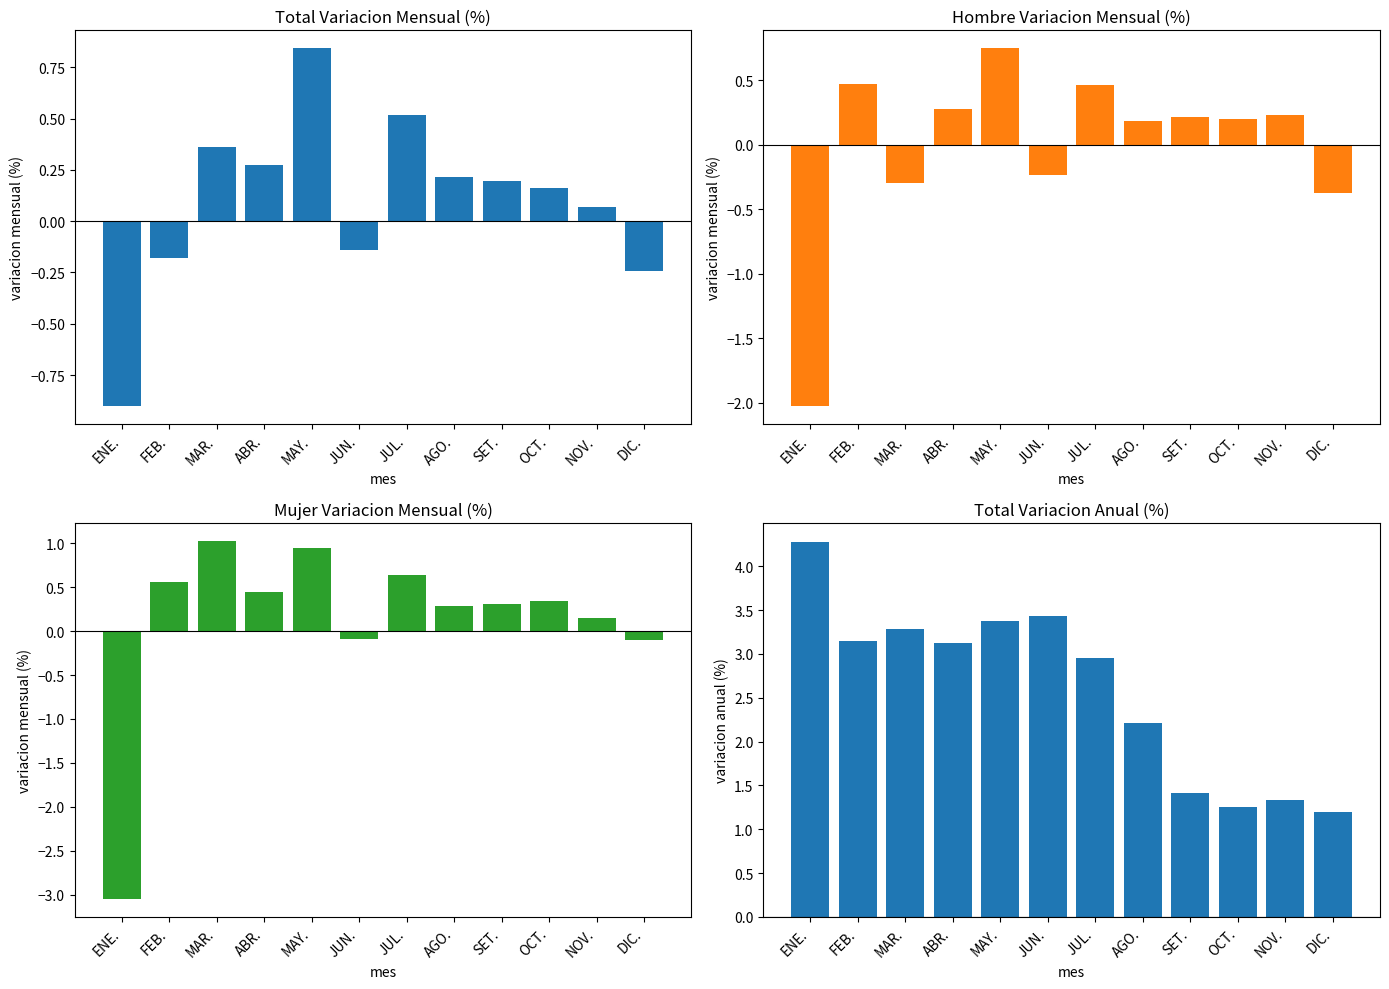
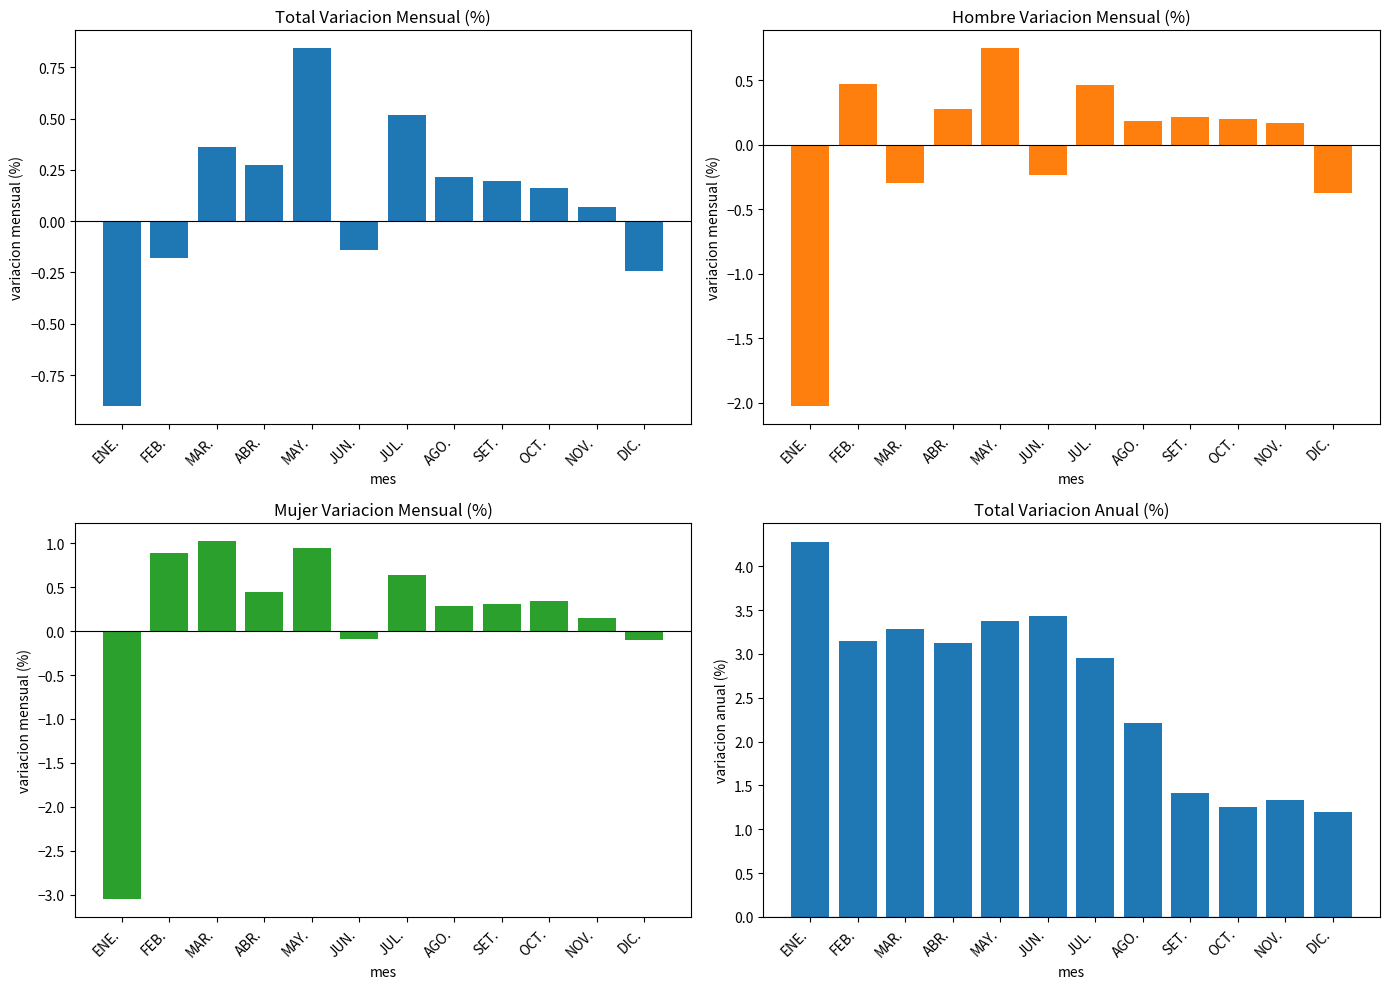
  {
    "Total Variacion Mensual (%)": {
      "ENE.": -0.90,
      "FEB.": -0.18,
      "MAR.": 0.36,
      "ABR.": 0.27,
      "MAY.": 0.84,
      "JUN.": -0.14,
      "JUL.": 0.52,
      "AGO.": 0.22,
      "SET.": 0.19,
      "OCT.": 0.16,
      "NOV.": 0.07,
      "DIC.": -0.24
    },
    "Hombre Variacion Mensual (%)": {
      "ENE.": -2.03,
      "FEB.": 0.47,
      "MAR.": -0.30,
      "ABR.": 0.27,
      "MAY.": 0.75,
      "JUN.": -0.23,
      "JUL.": 0.46,
      "AGO.": 0.19,
      "SET.": 0.22,
      "OCT.": 0.20,
-     "NOV.": 0.23,
+     "NOV.": 0.16,
      "DIC.": -0.38
    },
    "Mujer Variacion Mensual (%)": {
      "ENE.": -3.1,
-     "FEB.": 0.6,
+     "FEB.": 0.9,
      "MAR.": 1.0,
      "ABR.": 0.4,
      "MAY.": 0.9,
      "JUN.": -0.1,
      "JUL.": 0.6,
      "AGO.": 0.3,
      "SET.": 0.3,
      "OCT.": 0.3,
      "NOV.": 0.1,
      "DIC.": -0.1
    },
    "Total Variacion Anual (%)": {
      "ENE.": 4.3,
      "FEB.": 3.1,
      "MAR.": 3.3,
      "ABR.": 3.1,
      "MAY.": 3.4,
      "JUN.": 3.4,
      "JUL.": 3.0,
      "AGO.": 2.2,
      "SET.": 1.4,
      "OCT.": 1.3,
      "NOV.": 1.3,
      "DIC.": 1.2
    }
  }
